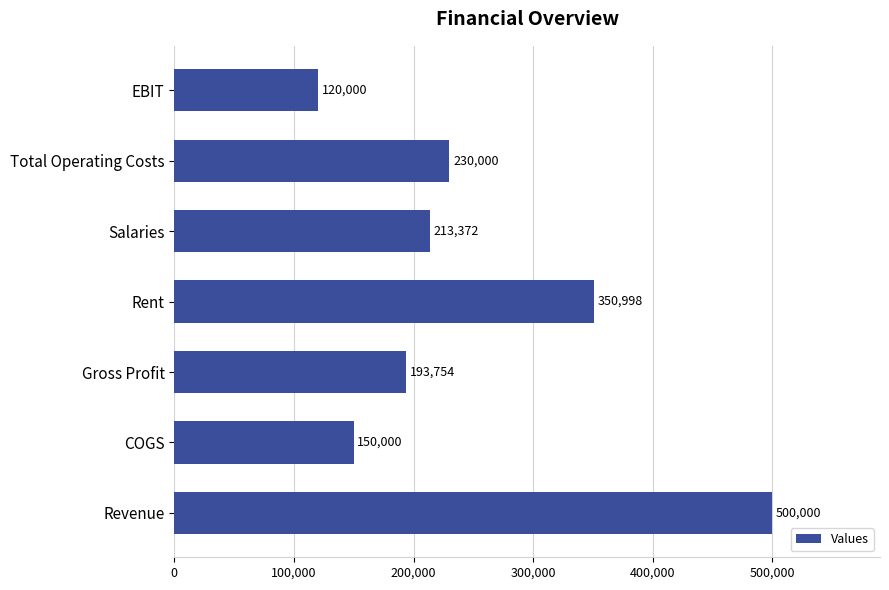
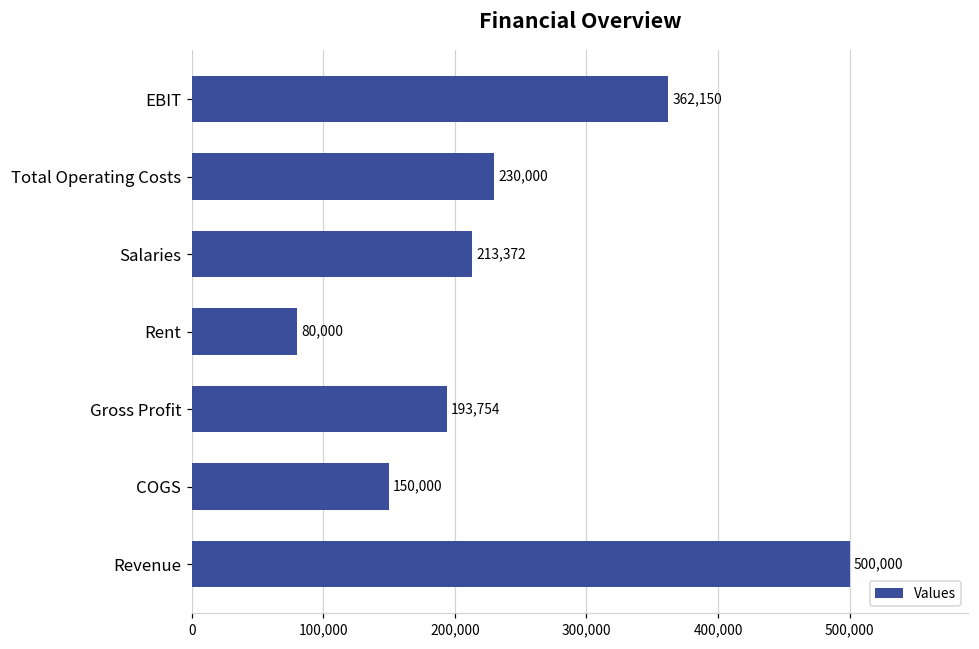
  {
-   "EBIT": "120,000",
+   "EBIT": "362,150",
    "Total Operating Costs": "230,000",
    "Salaries": "213,372",
-   "Rent": "350,998",
+   "Rent": "80,000",
    "Gross Profit": "193,754",
    "COGS": "150,000",
    "Revenue": "500,000"
  }
